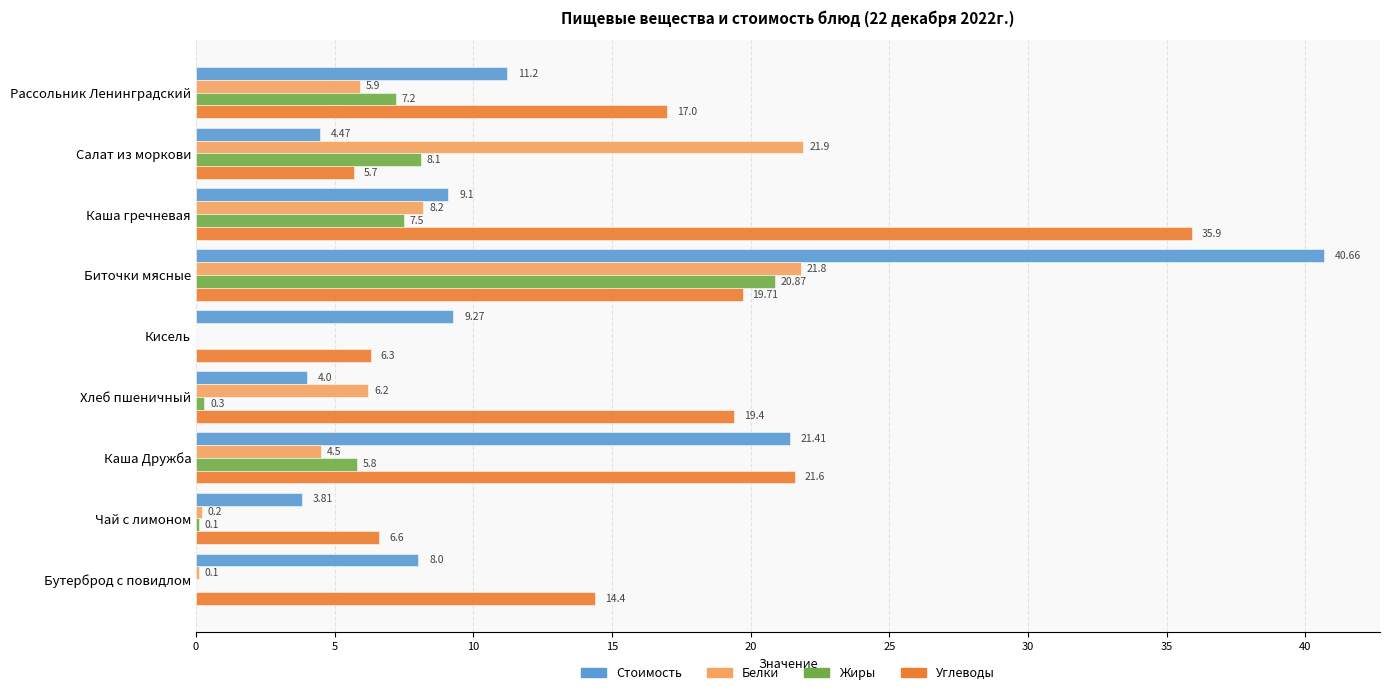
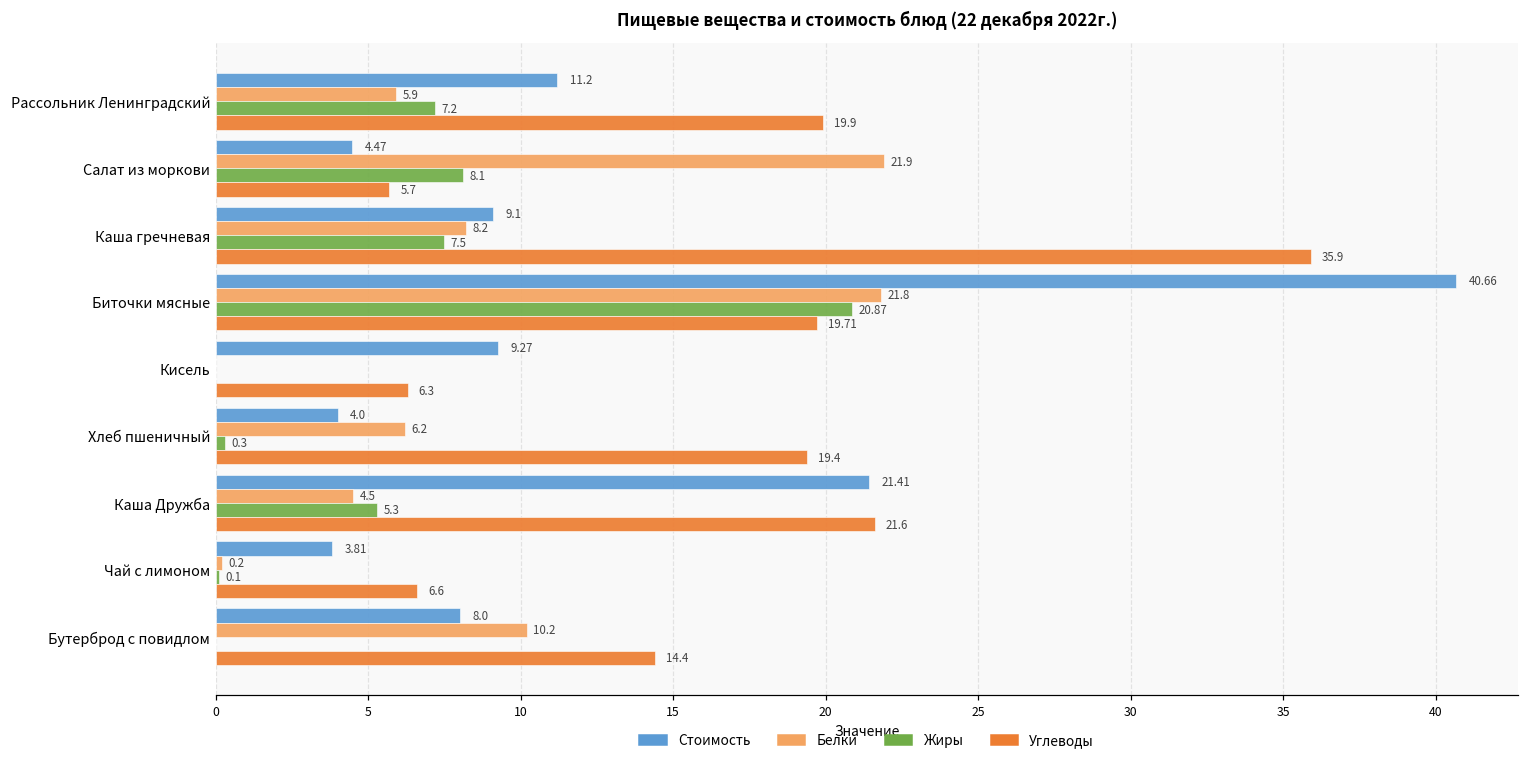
  {
    "Стоимость": {
      "Рассольник Ленинградский": 11.2,
      "Салат из моркови": 4.47,
      "Каша гречневая": 9.1,
      "Биточки мясные": 40.66,
      "Кисель": 9.27,
      "Хлеб пшеничный": 4.0,
      "Каша Дружба": 21.41,
      "Чай с лимоном": 3.81,
      "Бутерброд с повидлом": 8.0
    },
    "Белки": {
      "Рассольник Ленинградский": 5.9,
      "Салат из моркови": 21.9,
      "Каша гречневая": 8.2,
      "Биточки мясные": 21.8,
      "Хлеб пшеничный": 6.2,
      "Каша Дружба": 4.5,
      "Чай с лимоном": 0.2,
-     "Бутерброд с повидлом": 0.1
+     "Бутерброд с повидлом": 10.2
    },
    "Жиры": {
      "Рассольник Ленинградский": 7.2,
      "Салат из моркови": 8.1,
      "Каша гречневая": 7.5,
      "Биточки мясные": 20.87,
      "Хлеб пшеничный": 0.3,
-     "Каша Дружба": 5.8,
+     "Каша Дружба": 5.3,
      "Чай с лимоном": 0.1
    },
    "Углеводы": {
-     "Рассольник Ленинградский": 17.0,
+     "Рассольник Ленинградский": 19.9,
      "Салат из моркови": 5.7,
      "Каша гречневая": 35.9,
      "Биточки мясные": 19.71,
      "Кисель": 6.3,
      "Хлеб пшеничный": 19.4,
      "Каша Дружба": 21.6,
      "Чай с лимоном": 6.6,
      "Бутерброд с повидлом": 14.4
    }
  }
